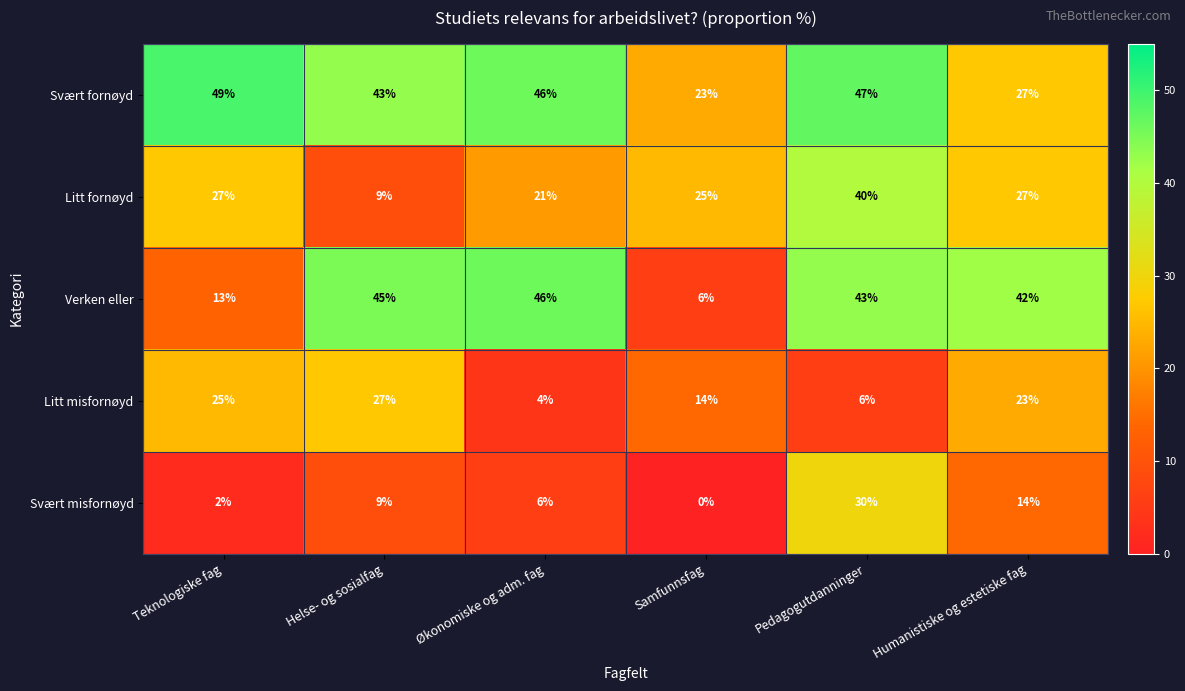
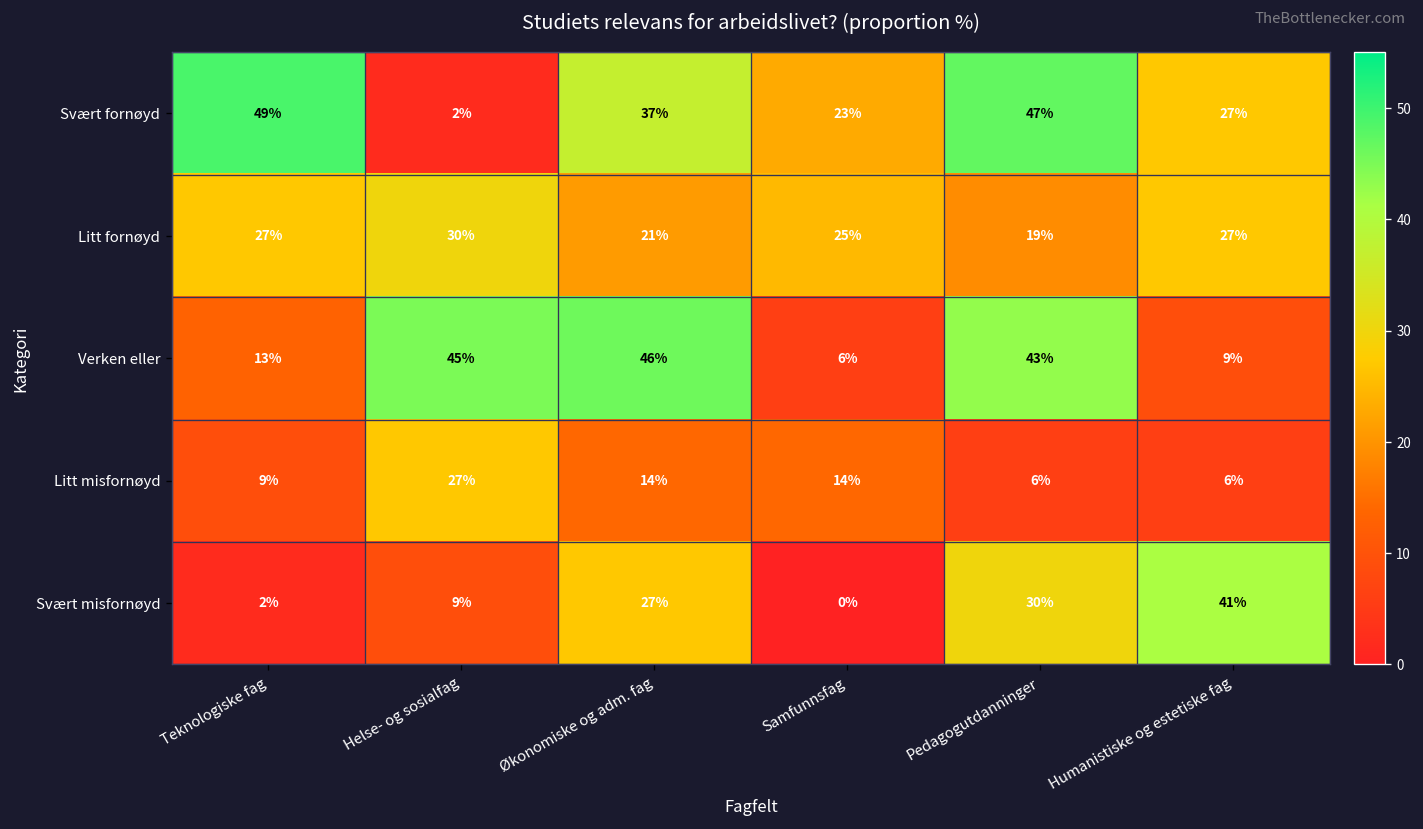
  {
    "Svært fornøyd": {
      "Teknologiske fag": "49%",
-     "Helse- og sosialfag": "43%",
-     "Økonomiske og adm. fag": "46%",
+     "Helse- og sosialfag": "2%",
+     "Økonomiske og adm. fag": "37%",
      "Samfunnsfag": "23%",
      "Pedagogutdanninger": "47%",
      "Humanistiske og estetiske fag": "27%"
    },
    "Litt fornøyd": {
      "Teknologiske fag": "27%",
-     "Helse- og sosialfag": "9%",
+     "Helse- og sosialfag": "30%",
      "Økonomiske og adm. fag": "21%",
      "Samfunnsfag": "25%",
-     "Pedagogutdanninger": "40%",
+     "Pedagogutdanninger": "19%",
      "Humanistiske og estetiske fag": "27%"
    },
    "Verken eller": {
      "Teknologiske fag": "13%",
      "Helse- og sosialfag": "45%",
      "Økonomiske og adm. fag": "46%",
      "Samfunnsfag": "6%",
      "Pedagogutdanninger": "43%",
-     "Humanistiske og estetiske fag": "42%"
+     "Humanistiske og estetiske fag": "9%"
    },
    "Litt misfornøyd": {
-     "Teknologiske fag": "25%",
+     "Teknologiske fag": "9%",
      "Helse- og sosialfag": "27%",
-     "Økonomiske og adm. fag": "4%",
+     "Økonomiske og adm. fag": "14%",
      "Samfunnsfag": "14%",
      "Pedagogutdanninger": "6%",
-     "Humanistiske og estetiske fag": "23%"
+     "Humanistiske og estetiske fag": "6%"
    },
    "Svært misfornøyd": {
      "Teknologiske fag": "2%",
      "Helse- og sosialfag": "9%",
-     "Økonomiske og adm. fag": "6%",
+     "Økonomiske og adm. fag": "27%",
      "Samfunnsfag": "0%",
      "Pedagogutdanninger": "30%",
-     "Humanistiske og estetiske fag": "14%"
+     "Humanistiske og estetiske fag": "41%"
    }
  }
